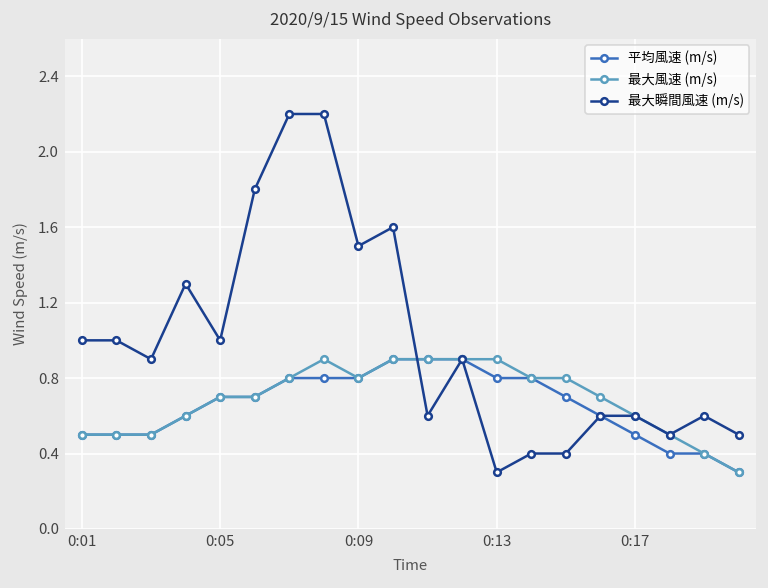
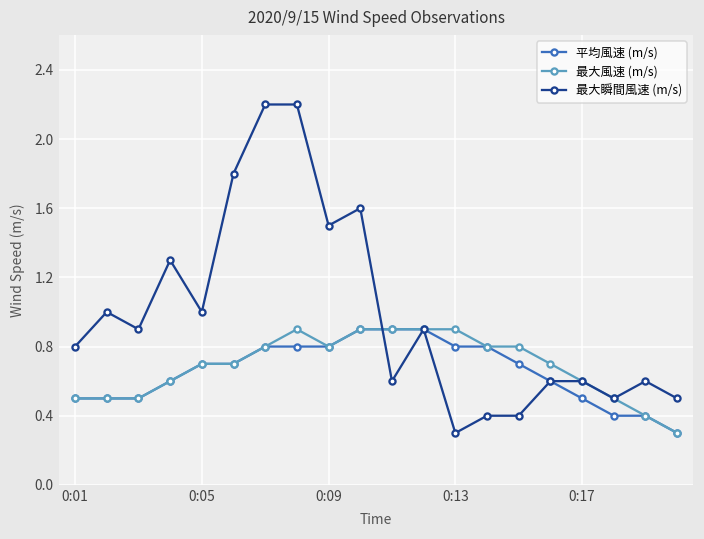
  {
    "最大瞬間風速 (m/s)": {
-     "0:01": 1.0,
+     "0:01": 0.8,
      "0:05": 1.0,
      "0:09": 1.5,
      "0:13": 0.3
    }
  }
